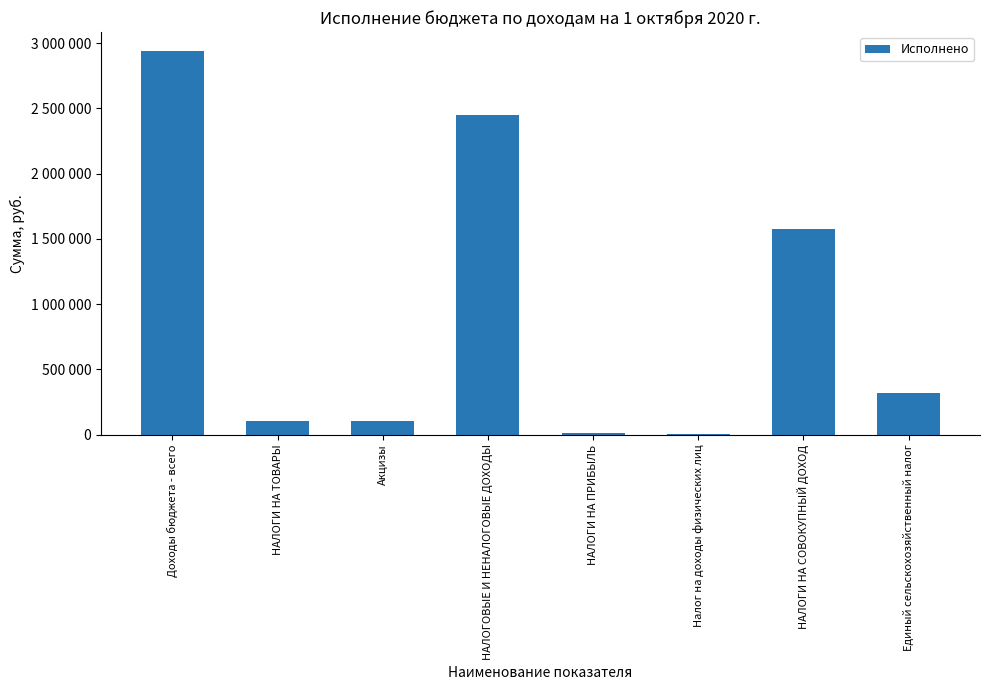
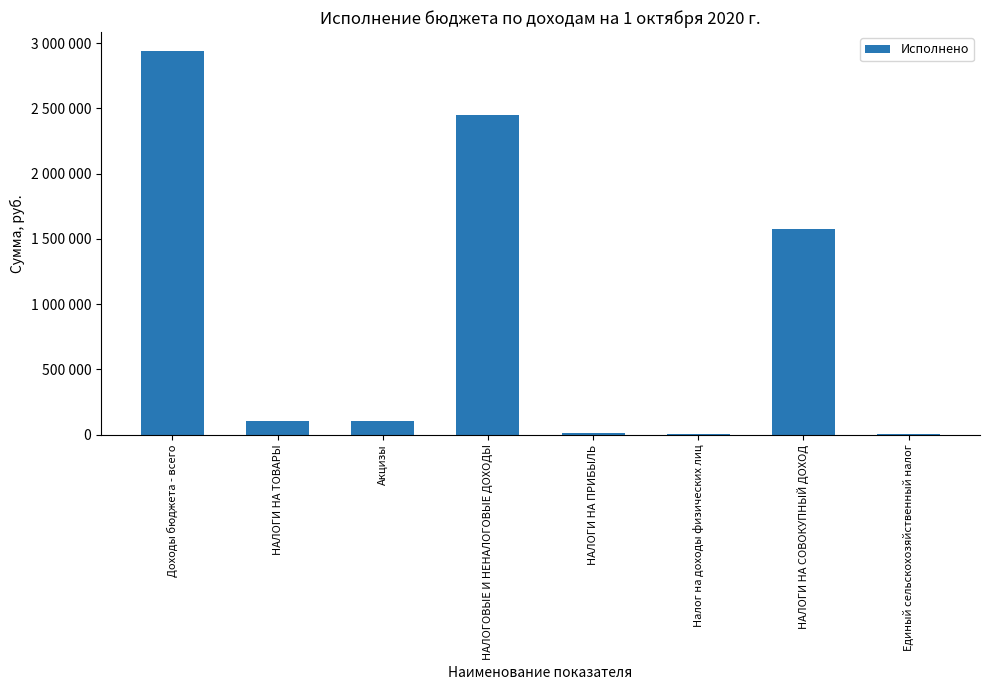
  {
    "Доходы бюджета - всего": 2940000,
    "НАЛОГИ НА ТОВАРЫ": 110000,
    "Акцизы": 110000,
    "НАЛОГОВЫЕ И НЕНАЛОГОВЫЕ ДОХОДЫ": 2450000,
    "НАЛОГИ НА СОВОКУПНЫЙ ДОХОД": 1580000,
-   "Единый сельскохозяйственный налог": 320000
+   "Единый сельскохозяйственный налог": 0
  }
